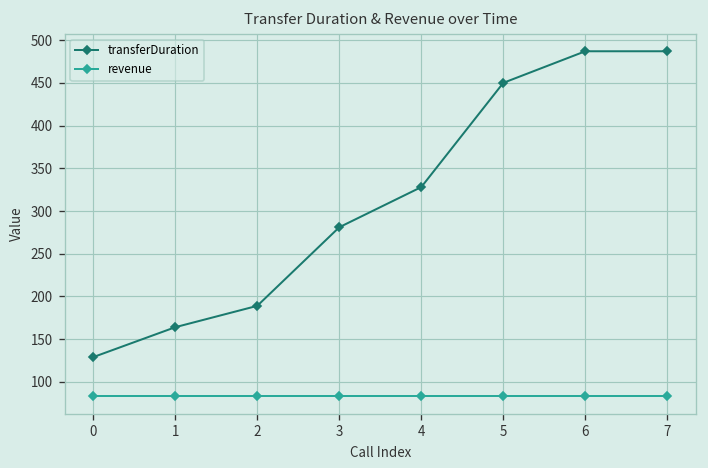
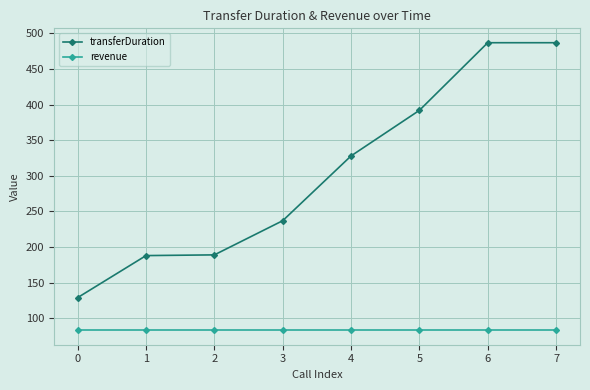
  {
    "transferDuration": {
      "0": 130,
-     "1": 160,
+     "1": 190,
      "2": 190,
-     "3": 280,
+     "3": 240,
      "4": 330,
-     "5": 450,
+     "5": 390,
      "6": 490,
      "7": 490
    },
    "revenue": {
      "0": 80,
      "1": 80,
      "2": 80,
      "3": 80,
      "4": 80,
      "5": 80,
      "6": 80,
      "7": 80
    }
  }
